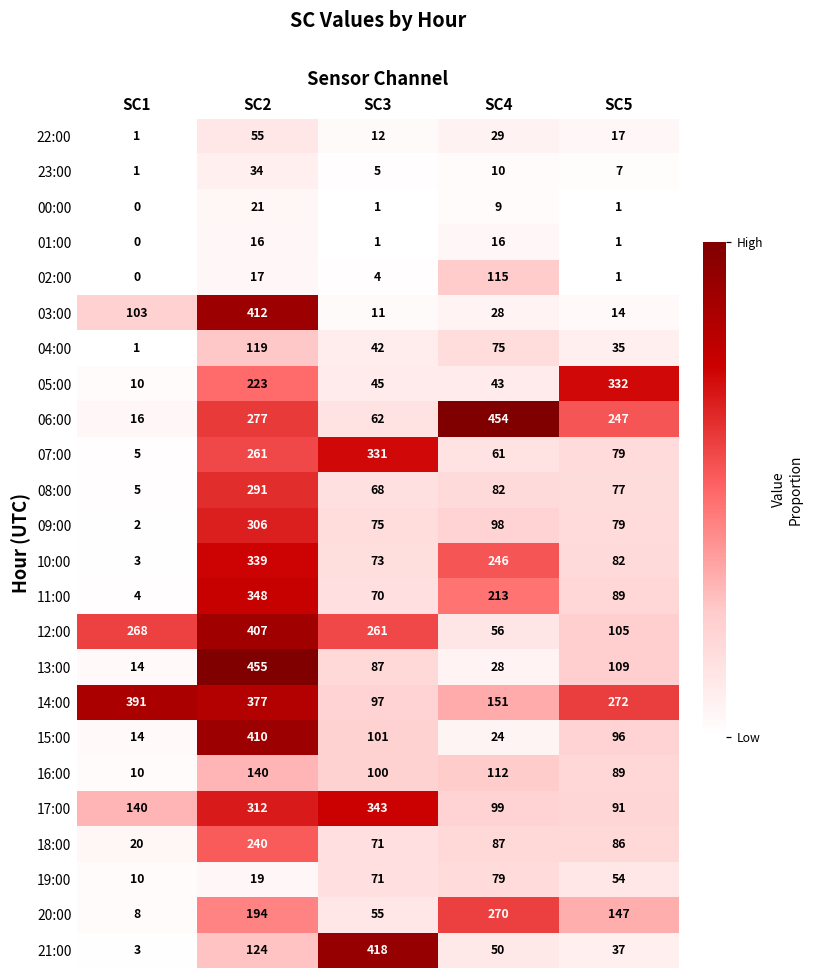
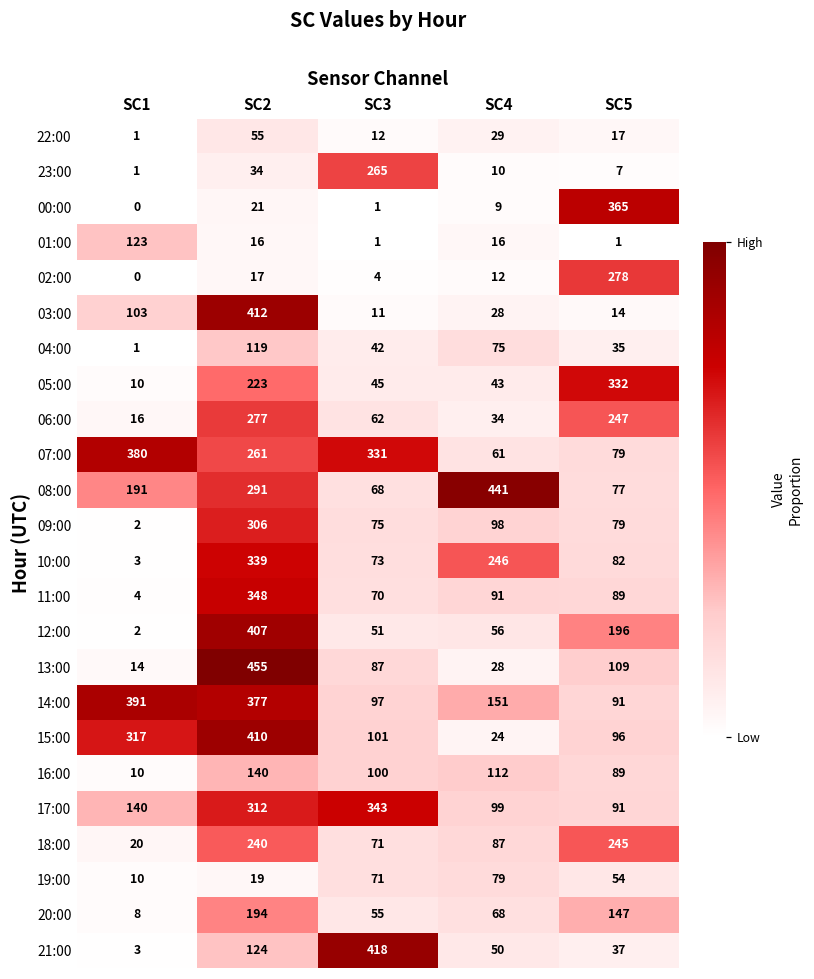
  {
    "22:00": {
      "SC1": 1,
      "SC2": 55,
      "SC3": 12,
      "SC4": 29,
      "SC5": 17
    },
    "23:00": {
      "SC1": 1,
      "SC2": 34,
-     "SC3": 5,
+     "SC3": 265,
      "SC4": 10,
      "SC5": 7
    },
    "00:00": {
      "SC1": 0,
      "SC2": 21,
      "SC3": 1,
      "SC4": 9,
-     "SC5": 1
+     "SC5": 365
    },
    "01:00": {
-     "SC1": 0,
+     "SC1": 123,
      "SC2": 16,
      "SC3": 1,
      "SC4": 16,
      "SC5": 1
    },
    "02:00": {
      "SC1": 0,
      "SC2": 17,
      "SC3": 4,
-     "SC4": 115,
-     "SC5": 1
+     "SC4": 12,
+     "SC5": 278
    },
    "03:00": {
      "SC1": 103,
      "SC2": 412,
      "SC3": 11,
      "SC4": 28,
      "SC5": 14
    },
    "04:00": {
      "SC1": 1,
      "SC2": 119,
      "SC3": 42,
      "SC4": 75,
      "SC5": 35
    },
    "05:00": {
      "SC1": 10,
      "SC2": 223,
      "SC3": 45,
      "SC4": 43,
      "SC5": 332
    },
    "06:00": {
      "SC1": 16,
      "SC2": 277,
      "SC3": 62,
-     "SC4": 454,
+     "SC4": 34,
      "SC5": 247
    },
    "07:00": {
-     "SC1": 5,
+     "SC1": 380,
      "SC2": 261,
      "SC3": 331,
      "SC4": 61,
      "SC5": 79
    },
    "08:00": {
-     "SC1": 5,
+     "SC1": 191,
      "SC2": 291,
      "SC3": 68,
-     "SC4": 82,
+     "SC4": 441,
      "SC5": 77
    },
    "09:00": {
      "SC1": 2,
      "SC2": 306,
      "SC3": 75,
      "SC4": 98,
      "SC5": 79
    },
    "10:00": {
      "SC1": 3,
      "SC2": 339,
      "SC3": 73,
      "SC4": 246,
      "SC5": 82
    },
    "11:00": {
      "SC1": 4,
      "SC2": 348,
      "SC3": 70,
-     "SC4": 213,
+     "SC4": 91,
      "SC5": 89
    },
    "12:00": {
-     "SC1": 268,
+     "SC1": 2,
      "SC2": 407,
-     "SC3": 261,
+     "SC3": 51,
      "SC4": 56,
-     "SC5": 105
+     "SC5": 196
    },
    "13:00": {
      "SC1": 14,
      "SC2": 455,
      "SC3": 87,
      "SC4": 28,
      "SC5": 109
    },
    "14:00": {
      "SC1": 391,
      "SC2": 377,
      "SC3": 97,
      "SC4": 151,
-     "SC5": 272
+     "SC5": 91
    },
    "15:00": {
-     "SC1": 14,
+     "SC1": 317,
      "SC2": 410,
      "SC3": 101,
      "SC4": 24,
      "SC5": 96
    },
    "16:00": {
      "SC1": 10,
      "SC2": 140,
      "SC3": 100,
      "SC4": 112,
      "SC5": 89
    },
    "17:00": {
      "SC1": 140,
      "SC2": 312,
      "SC3": 343,
      "SC4": 99,
      "SC5": 91
    },
    "18:00": {
      "SC1": 20,
      "SC2": 240,
      "SC3": 71,
      "SC4": 87,
-     "SC5": 86
+     "SC5": 245
    },
    "19:00": {
      "SC1": 10,
      "SC2": 19,
      "SC3": 71,
      "SC4": 79,
      "SC5": 54
    },
    "20:00": {
      "SC1": 8,
      "SC2": 194,
      "SC3": 55,
-     "SC4": 270,
+     "SC4": 68,
      "SC5": 147
    },
    "21:00": {
      "SC1": 3,
      "SC2": 124,
      "SC3": 418,
      "SC4": 50,
      "SC5": 37
    }
  }
